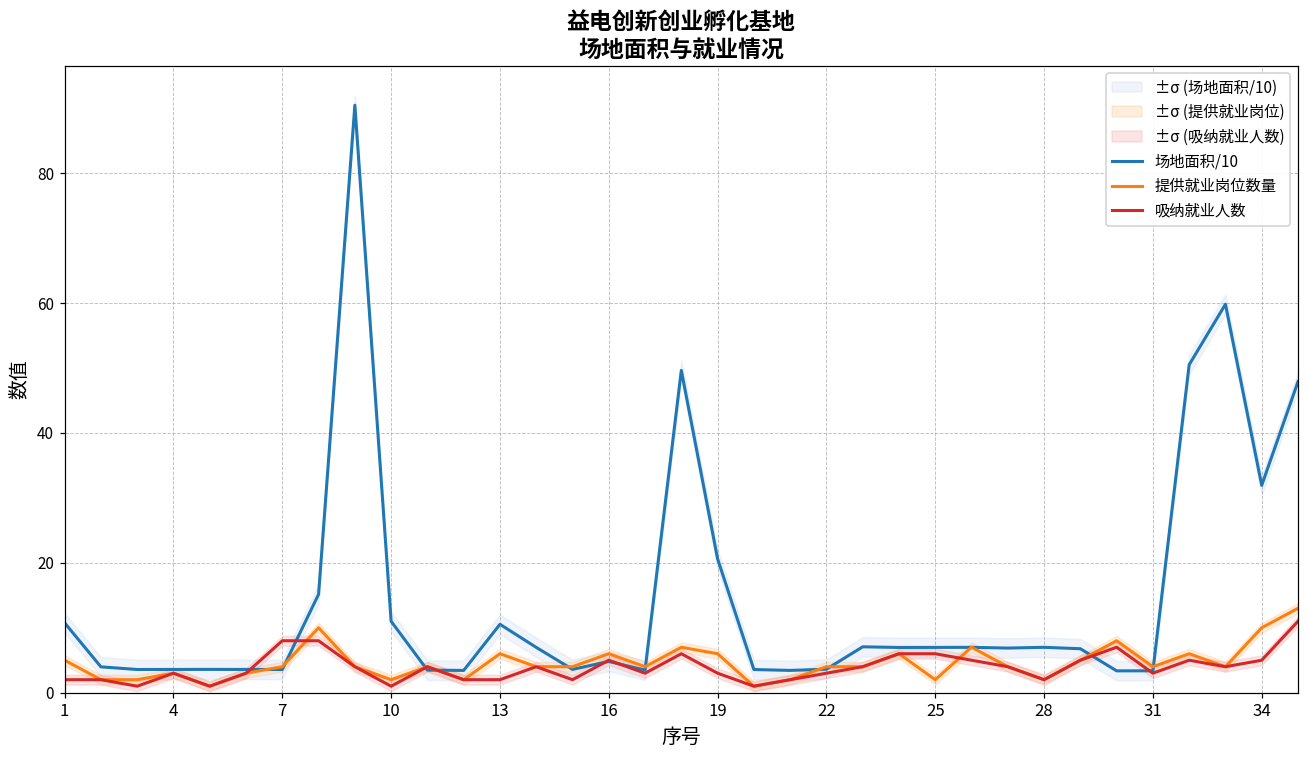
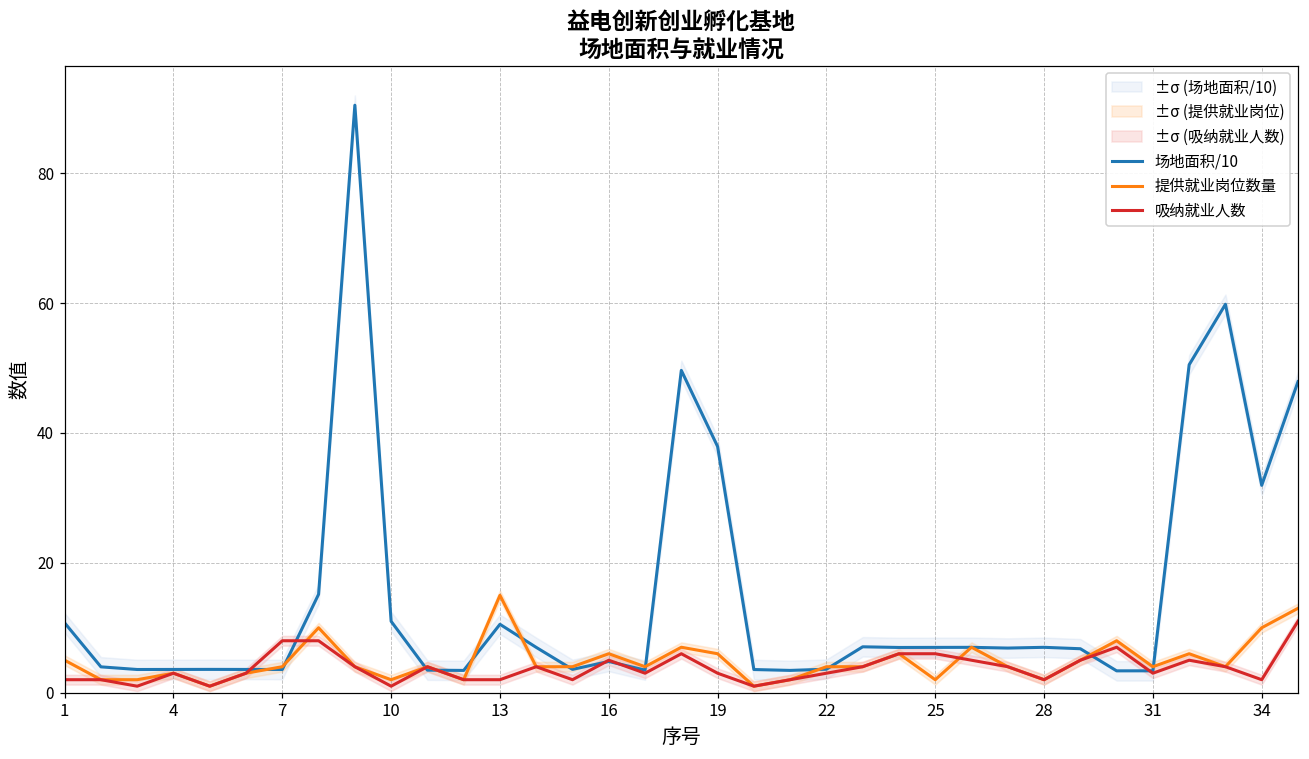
  {
    "场地面积/10": {
      "1": 11,
      "10": 11,
      "13": 11,
-     "19": 21,
+     "19": 38,
      "28": 7,
      "34": 32
    },
    "提供就业岗位数量": {
      "1": 5,
-     "13": 6,
+     "13": 15,
      "19": 6,
      "25": 2,
      "34": 10
    },
    "吸纳就业人数": {
      "1": 2,
      "7": 8,
      "10": 1,
      "13": 2,
      "19": 3,
      "22": 3,
      "25": 6,
-     "34": 5
+     "34": 2
    }
  }
